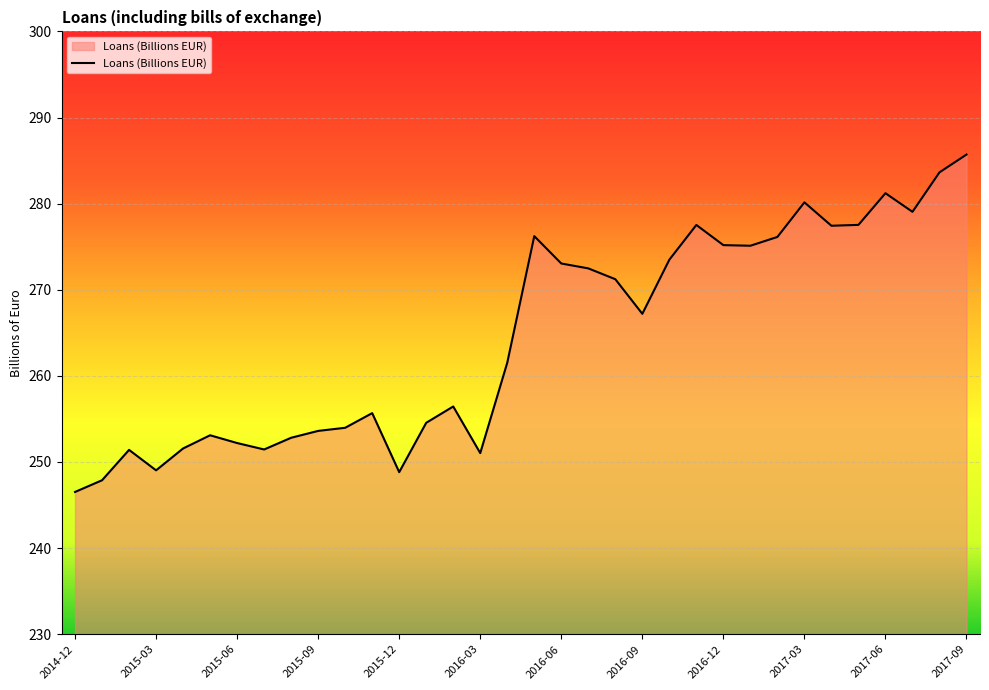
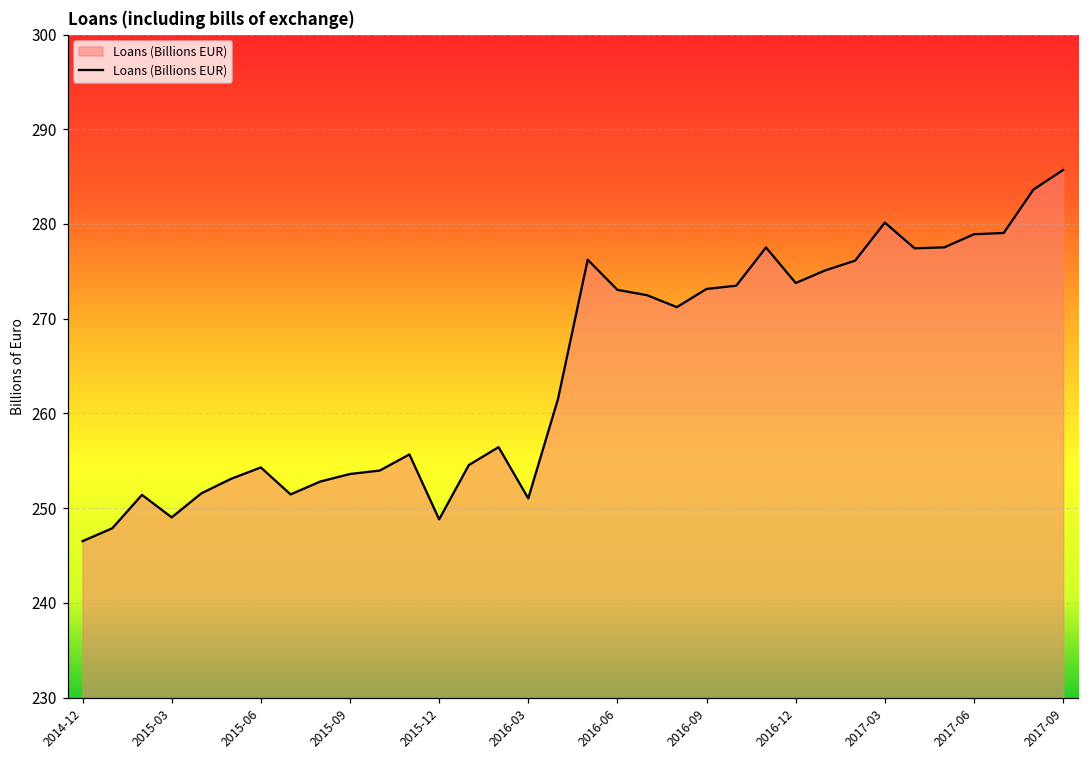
  {
    "2014-12": 247,
    "2015-03": 249,
-   "2015-06": 252,
+   "2015-06": 254,
    "2015-09": 254,
    "2015-12": 249,
    "2016-03": 251,
    "2016-06": 273,
-   "2016-09": 267,
-   "2016-12": 275,
+   "2016-09": 273,
+   "2016-12": 274,
    "2017-03": 280,
-   "2017-06": 281,
+   "2017-06": 279,
    "2017-09": 286
  }
